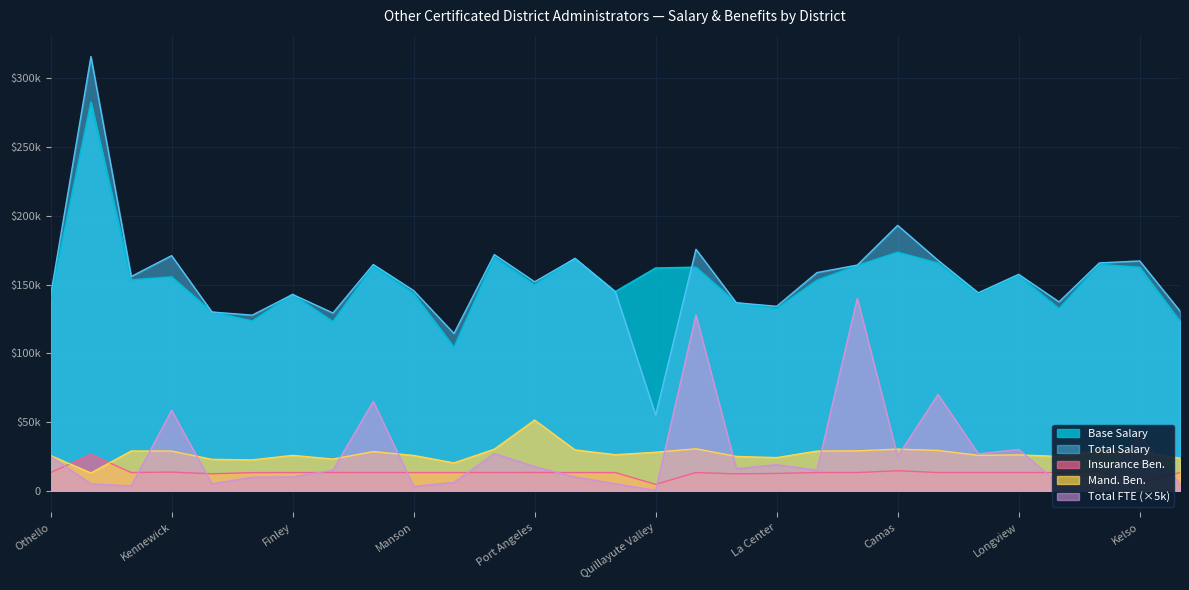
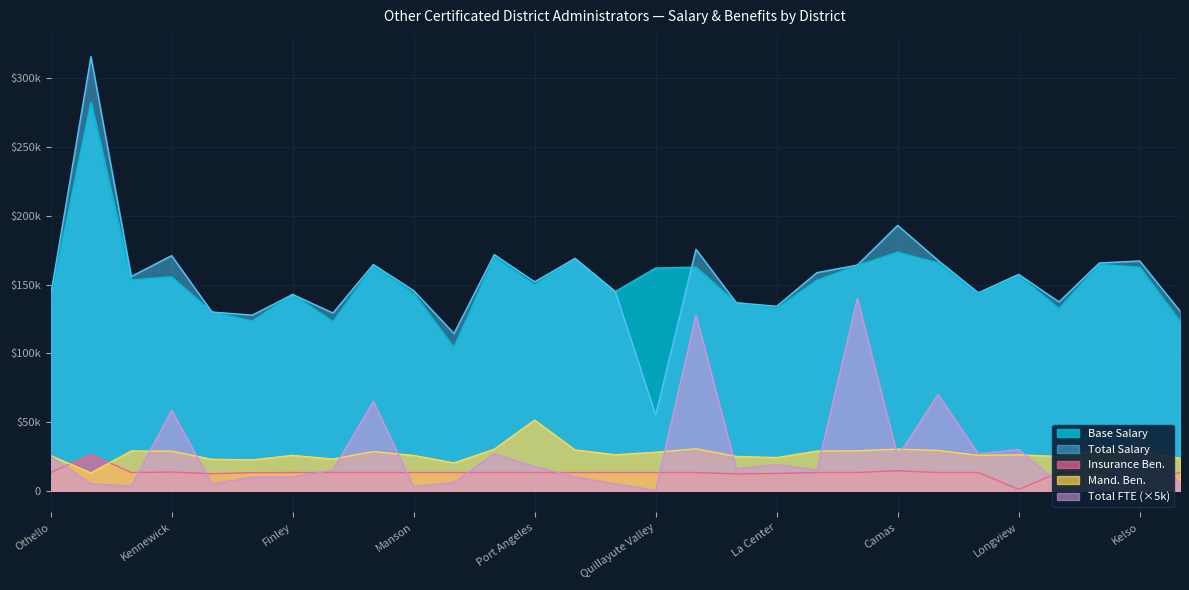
  {
    "Base Salary": {
      "Kennewick": "$156000",
      "Manson": "$143000",
      "Port Angeles": "$150000",
      "Quillayute Valley": "$162000",
      "Camas": "$173000",
      "Kelso": "$162000"
    },
    "Total Salary": {
      "Kennewick": "$171000",
      "Manson": "$146000",
      "Port Angeles": "$152000",
      "Quillayute Valley": "$55000",
      "Camas": "$193000",
      "Kelso": "$167000"
    },
    "Insurance Ben.": {
      "Othello": "$13000",
      "Kennewick": "$14000",
      "Finley": "$13000",
      "Manson": "$13000",
      "Port Angeles": "$13000",
-     "Quillayute Valley": "$5000",
+     "Quillayute Valley": "$13000",
      "La Center": "$13000",
      "Camas": "$15000",
-     "Longview": "$13000"
+     "Longview": "$1000"
    },
    "Mand. Ben.": {
      "Kennewick": "$29000",
      "Finley": "$26000",
      "Manson": "$26000",
      "Port Angeles": "$51000",
      "Quillayute Valley": "$28000",
      "La Center": "$24000",
      "Camas": "$30000",
      "Longview": "$26000"
    },
    "Total FTE (×5k)": {
      "Kennewick": "$59000",
      "Finley": "$10000",
      "Manson": "$3000",
      "Port Angeles": "$18000",
      "Quillayute Valley": "$0",
      "La Center": "$19000",
      "Camas": "$25000",
      "Longview": "$30000"
    }
  }
